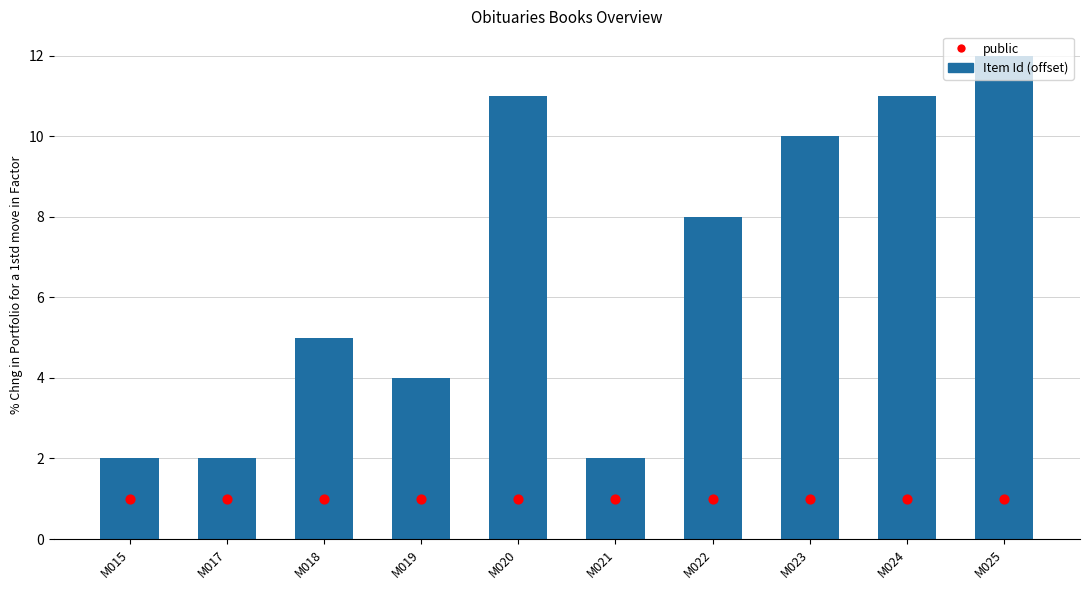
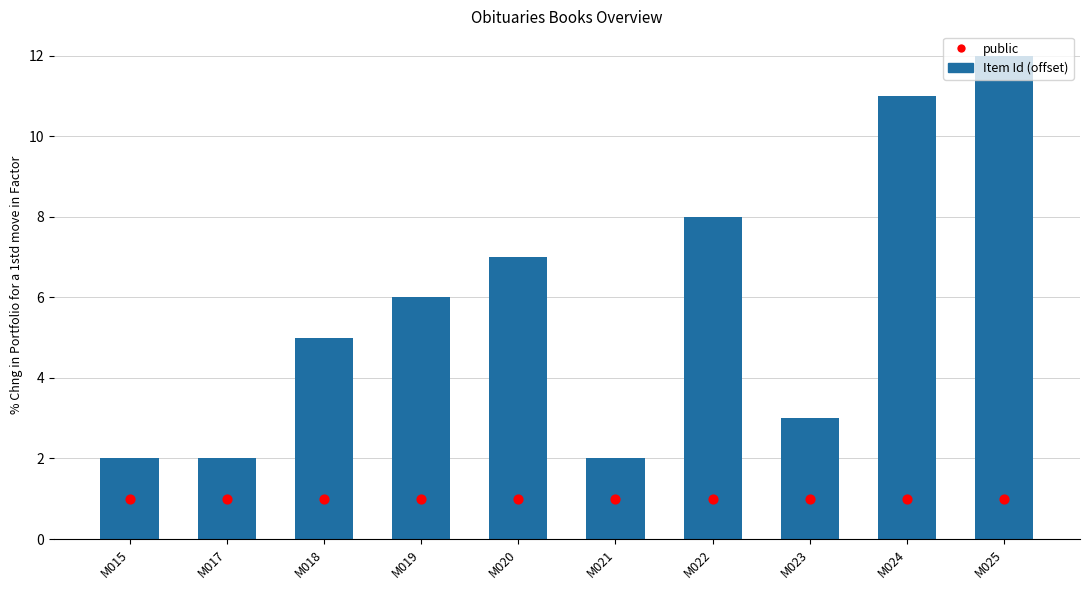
  {
    "Item Id (offset)": {
      "M015": 2.0,
      "M017": 2.0,
      "M018": 5.0,
-     "M019": 4.0,
-     "M020": 11.0,
+     "M019": 6.0,
+     "M020": 7.0,
      "M021": 2.0,
      "M022": 8.0,
-     "M023": 10.0,
+     "M023": 3.0,
      "M024": 11.0
    }
  }
